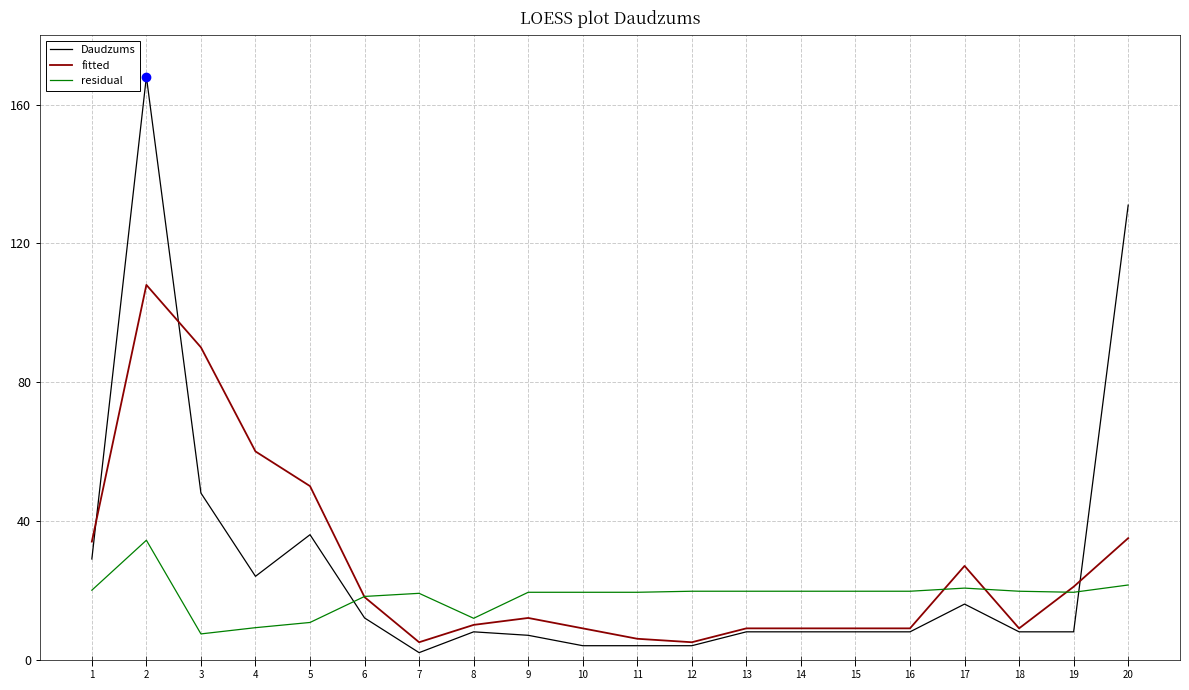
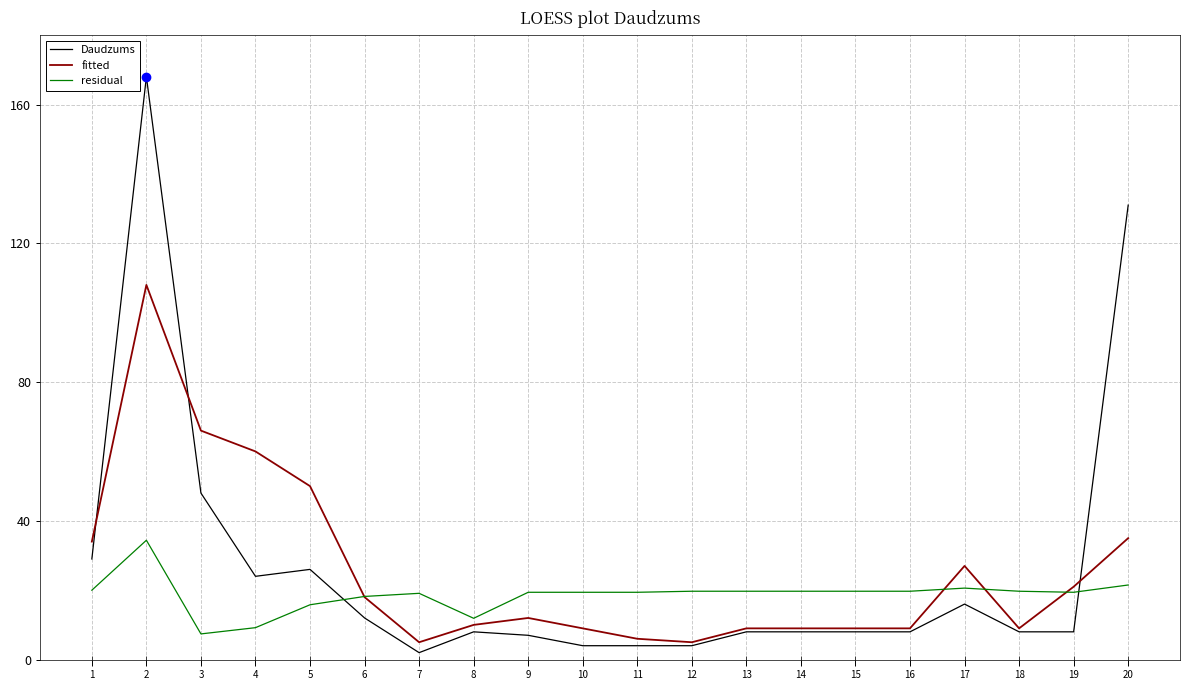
  {
    "Daudzums": {
      "1": 29,
      "3": 48,
      "4": 24,
-     "5": 36,
+     "5": 26,
      "6": 12,
      "7": 2,
      "8": 8,
      "9": 7,
      "10": 4,
      "11": 4,
      "12": 4,
      "13": 8,
      "14": 8,
      "15": 8,
      "16": 8,
      "17": 16,
      "18": 8,
      "19": 8,
      "20": 131
    },
    "fitted": {
      "1": 34,
      "2": 108,
-     "3": 90,
+     "3": 66,
      "4": 60,
      "5": 50,
      "7": 5,
      "8": 10,
      "9": 12,
      "10": 9,
      "11": 6,
      "12": 5,
      "13": 9,
      "14": 9,
      "15": 9,
      "16": 9,
      "17": 27,
      "18": 9,
      "19": 21,
      "20": 35
    },
    "residual": {
      "1": 20,
      "2": 34,
      "3": 7,
      "4": 9,
-     "5": 11,
+     "5": 16,
      "7": 19,
      "8": 12,
      "9": 19,
      "10": 19,
      "11": 19,
      "12": 20,
      "13": 20,
      "14": 20,
      "15": 20,
      "16": 20,
      "17": 21,
      "18": 20,
      "19": 19,
      "20": 22
    }
  }
